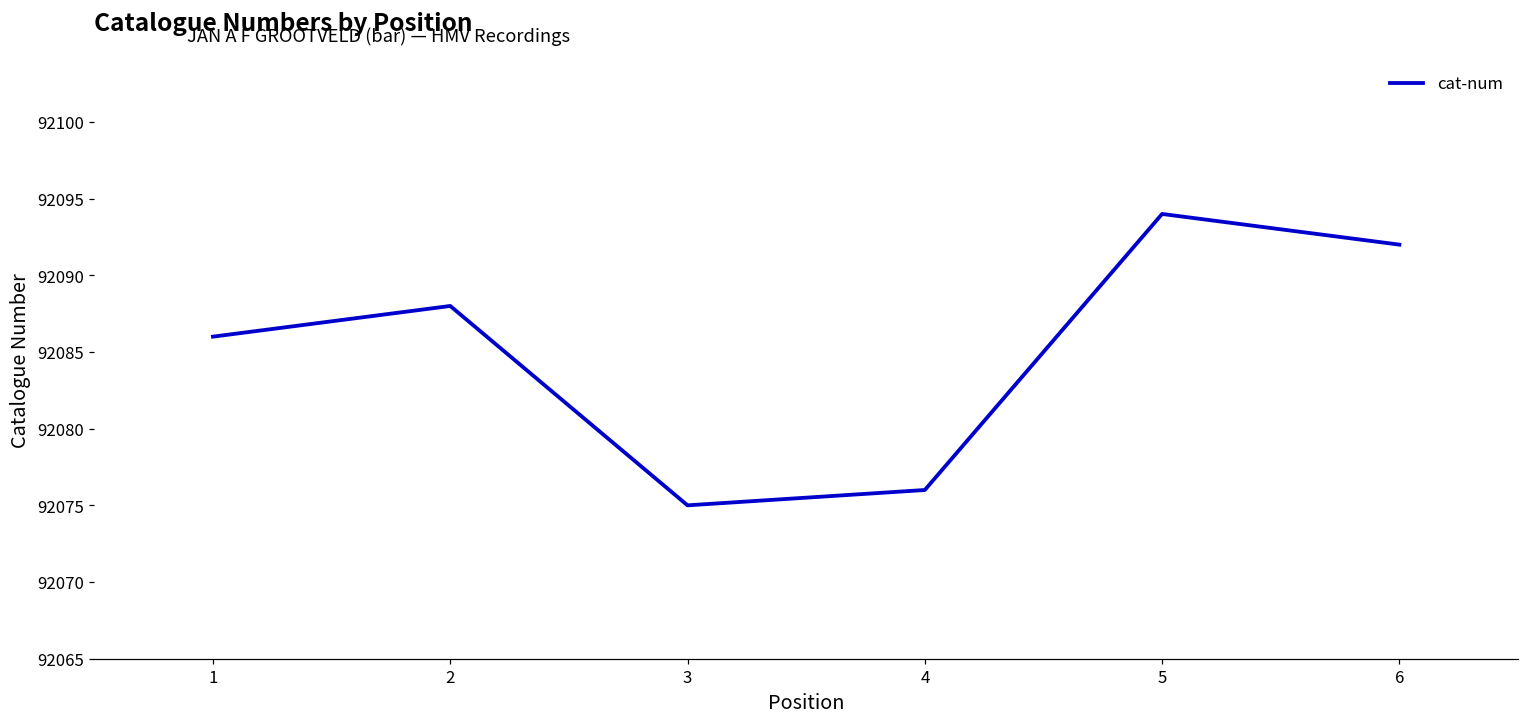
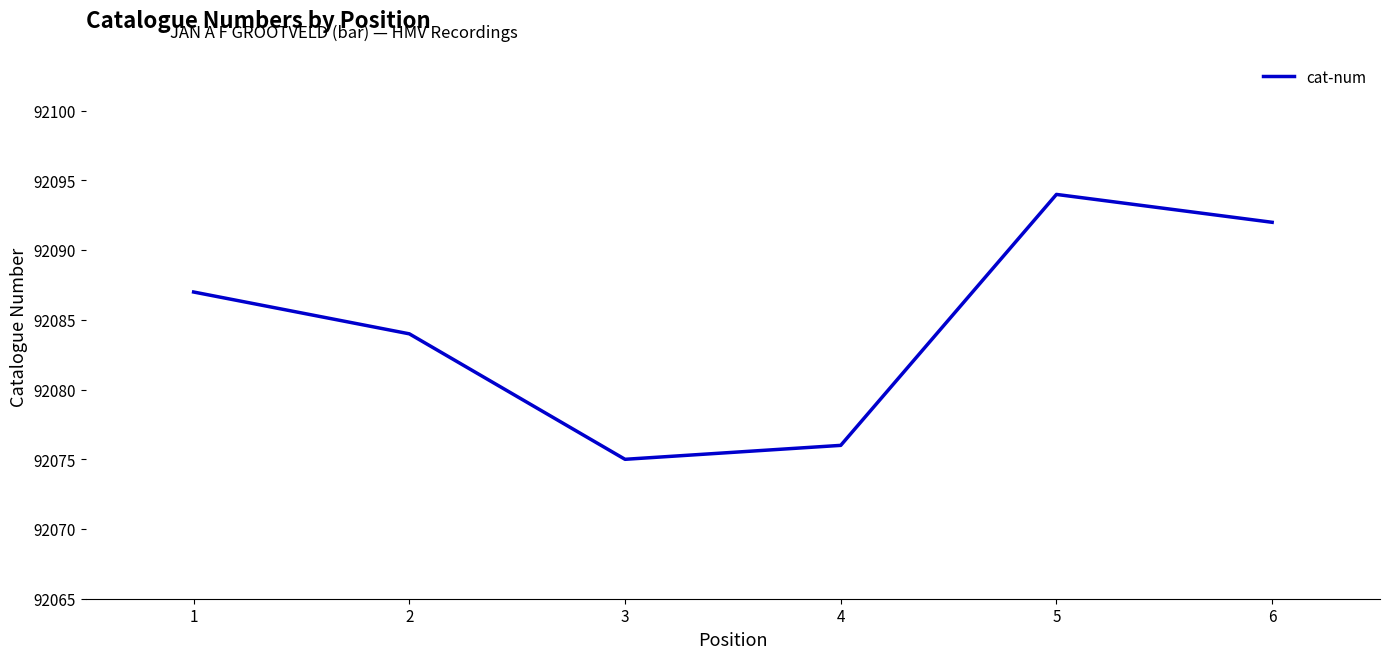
  {
-   "1": 92086,
-   "2": 92088,
+   "1": 92087,
+   "2": 92084,
    "3": 92075,
    "4": 92076,
    "5": 92094,
    "6": 92092
  }
